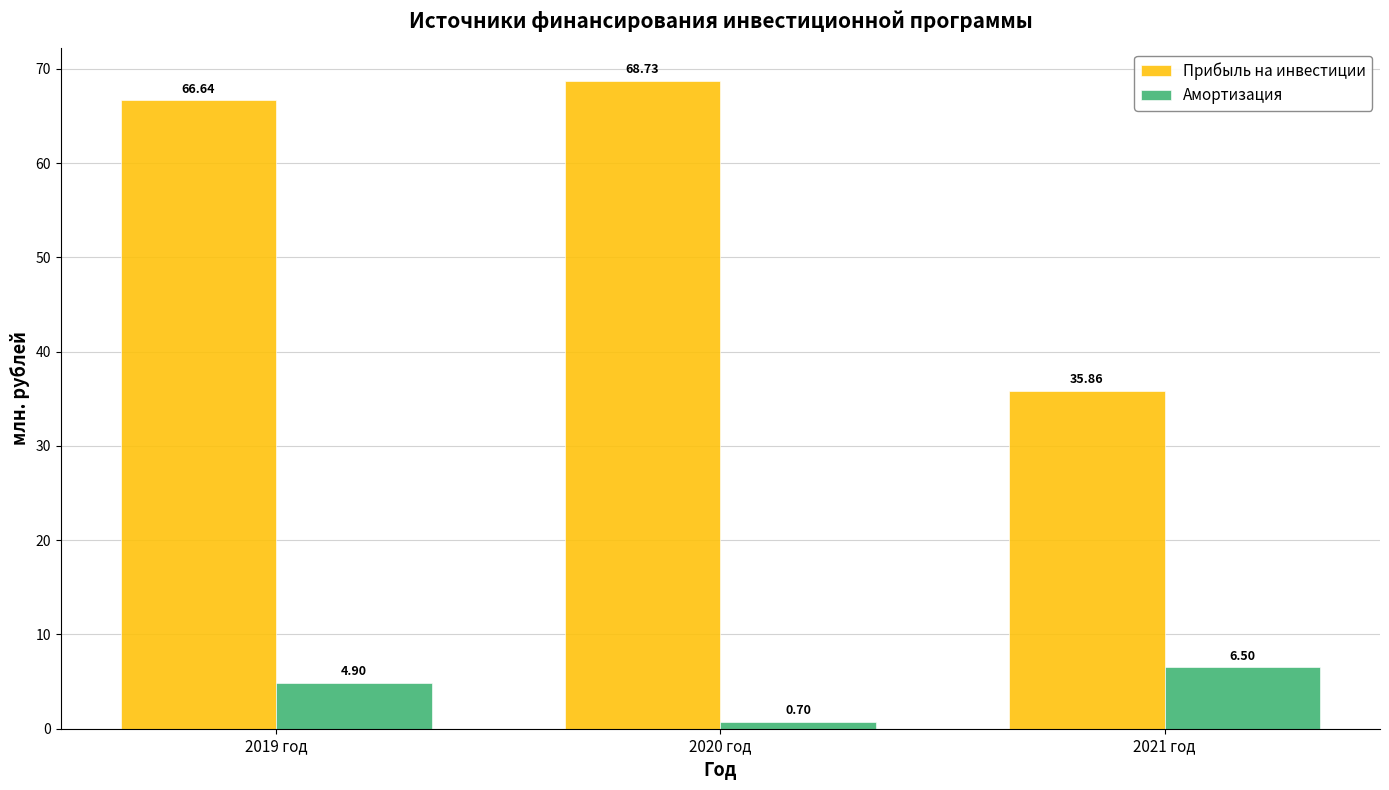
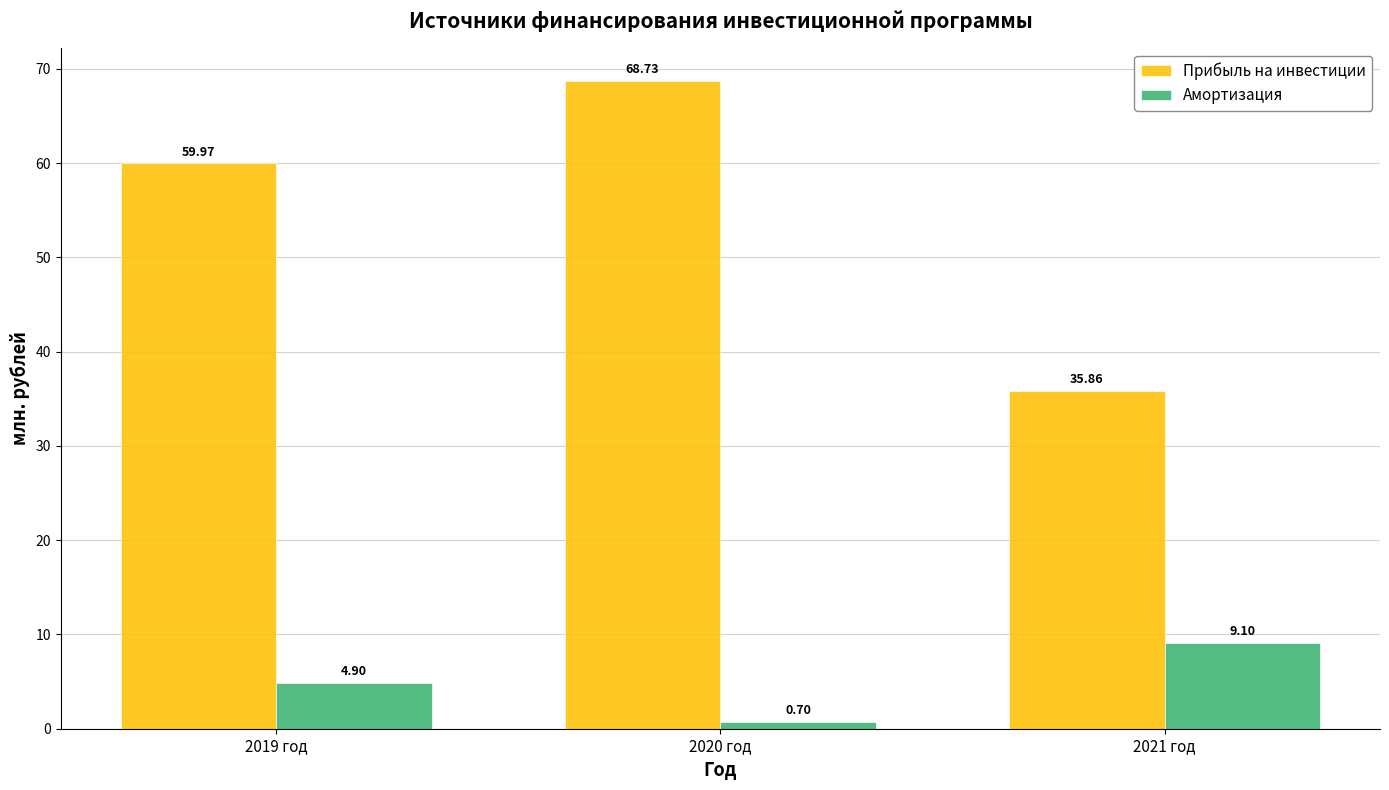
  {
    "Прибыль на инвестиции": {
-     "2019 год": 66.64,
+     "2019 год": 59.97,
      "2020 год": 68.73,
      "2021 год": 35.86
    },
    "Амортизация": {
      "2019 год": 4.90,
      "2020 год": 0.70,
-     "2021 год": 6.50
+     "2021 год": 9.10
    }
  }
